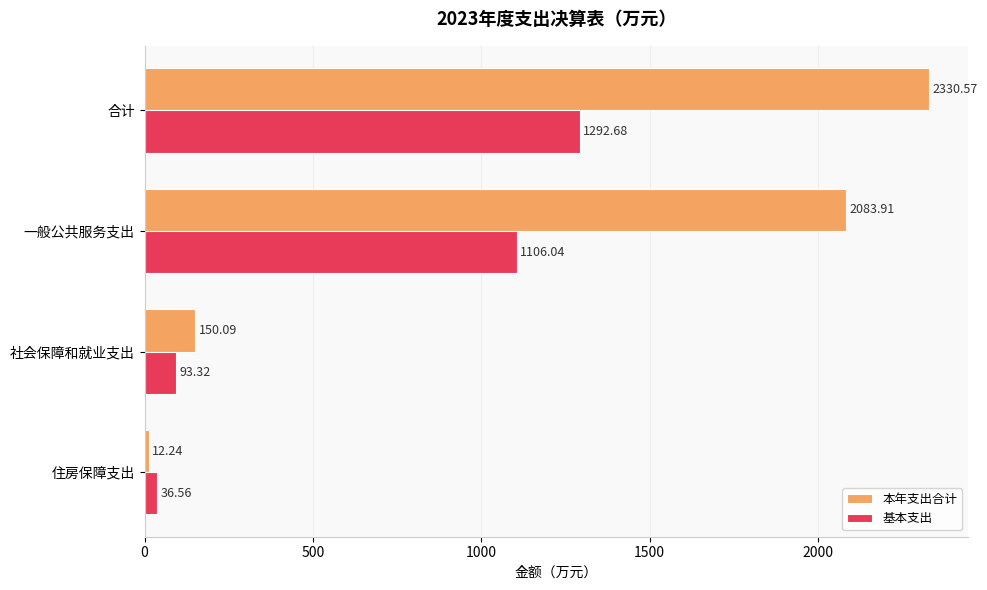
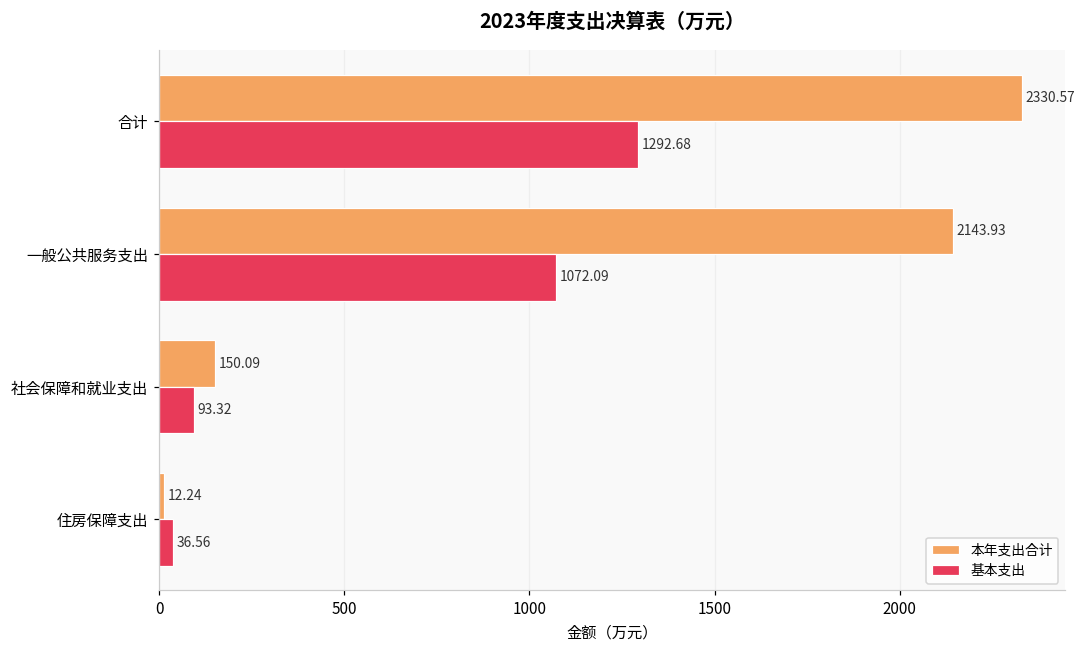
  {
    "本年支出合计": {
      "合计": 2330.57,
-     "一般公共服务支出": 2083.91,
+     "一般公共服务支出": 2143.93,
      "社会保障和就业支出": 150.09,
      "住房保障支出": 12.24
    },
    "基本支出": {
      "合计": 1292.68,
-     "一般公共服务支出": 1106.04,
+     "一般公共服务支出": 1072.09,
      "社会保障和就业支出": 93.32,
      "住房保障支出": 36.56
    }
  }
